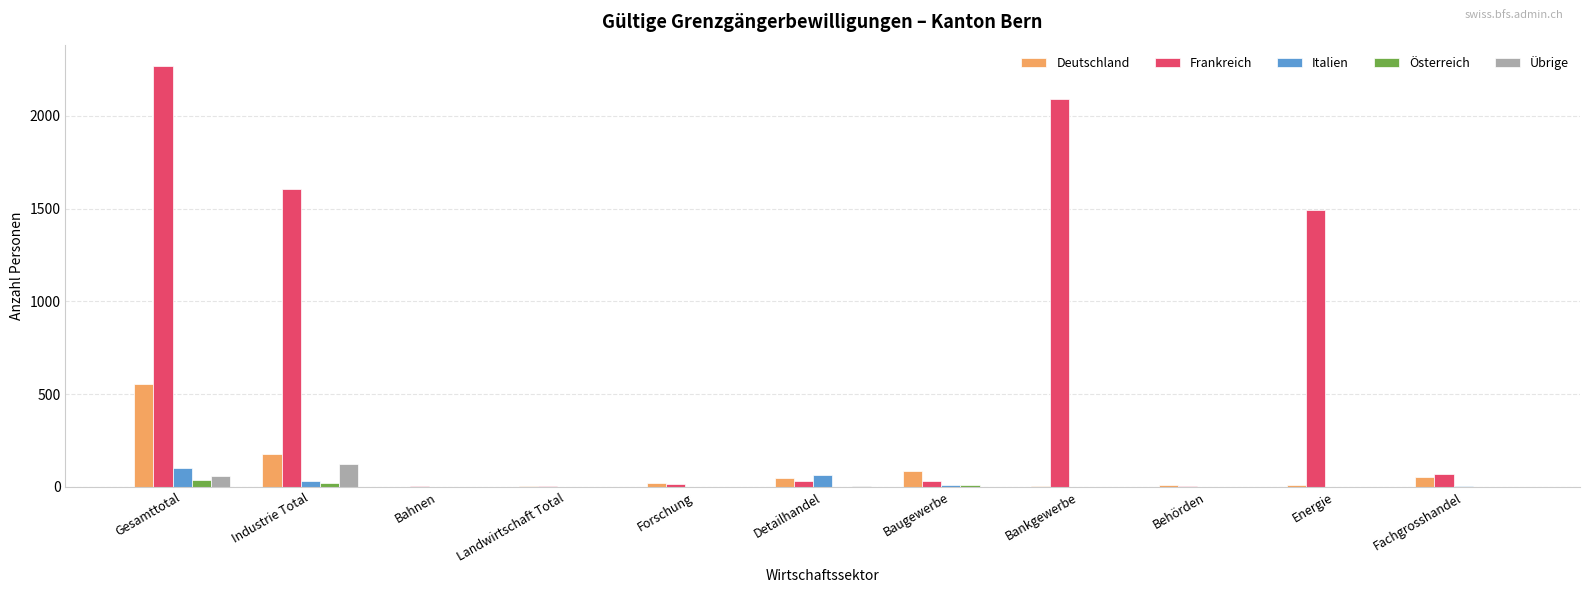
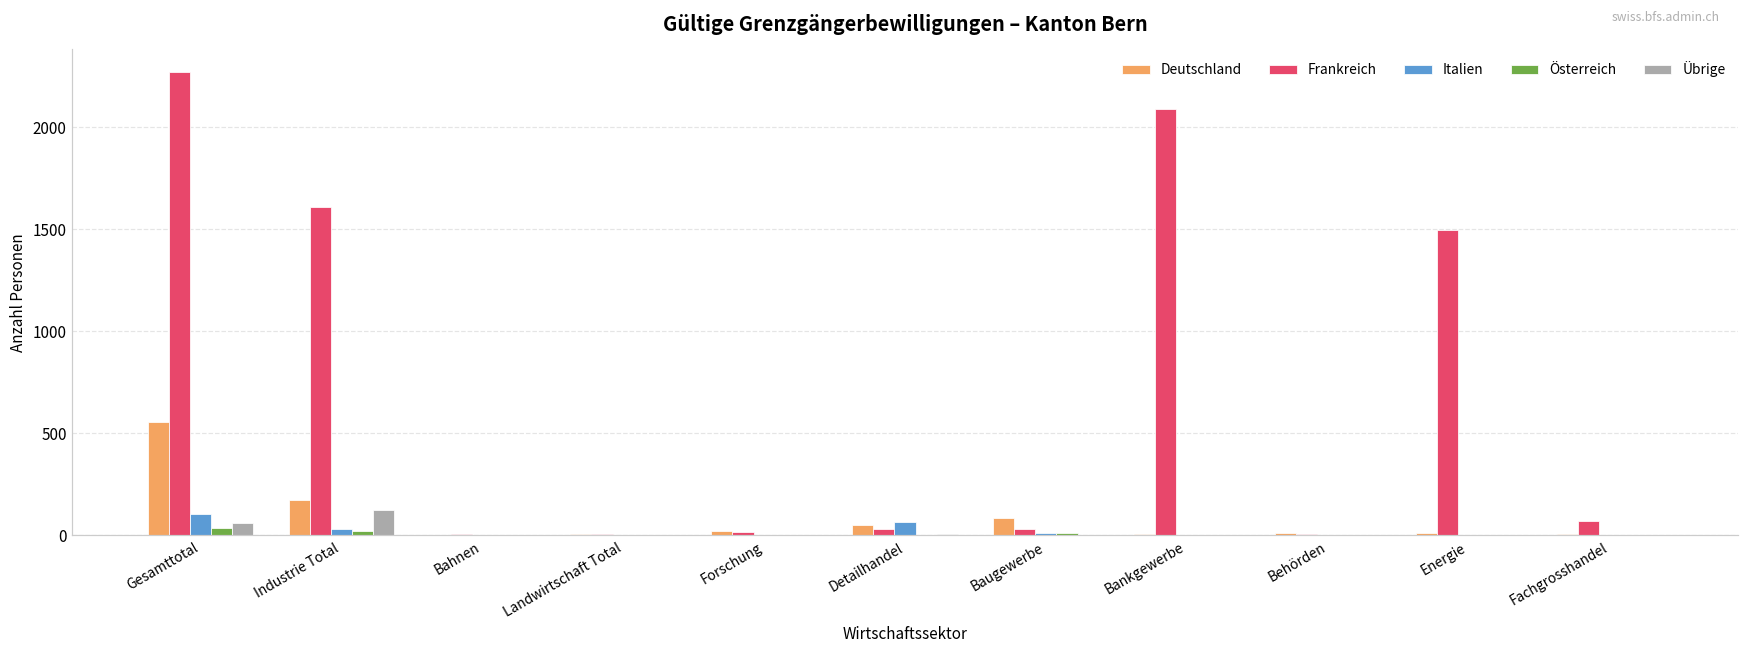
  {
    "Deutschland": {
      "Gesamttotal": 560,
      "Industrie Total": 180,
      "Forschung": 20,
      "Detailhandel": 50,
      "Baugewerbe": 80,
-     "Fachgrosshandel": 50
+     "Fachgrosshandel": 10
    },
    "Frankreich": {
      "Gesamttotal": 2270,
      "Industrie Total": 1610,
      "Forschung": 10,
      "Detailhandel": 30,
      "Baugewerbe": 30,
      "Bankgewerbe": 2090,
      "Energie": 1500,
      "Fachgrosshandel": 70
    },
    "Italien": {
      "Gesamttotal": 100,
      "Industrie Total": 30,
      "Bahnen": 0,
      "Landwirtschaft Total": 0,
      "Detailhandel": 60,
      "Bankgewerbe": 0,
      "Energie": 0
    },
    "Österreich": {
      "Gesamttotal": 40,
      "Industrie Total": 20,
      "Landwirtschaft Total": 0,
      "Bankgewerbe": 0,
      "Behörden": 0,
      "Energie": 0
    },
    "Übrige": {
      "Gesamttotal": 60,
      "Industrie Total": 120,
      "Bahnen": 0,
      "Landwirtschaft Total": 0,
      "Forschung": 0,
      "Bankgewerbe": 0
    }
  }
